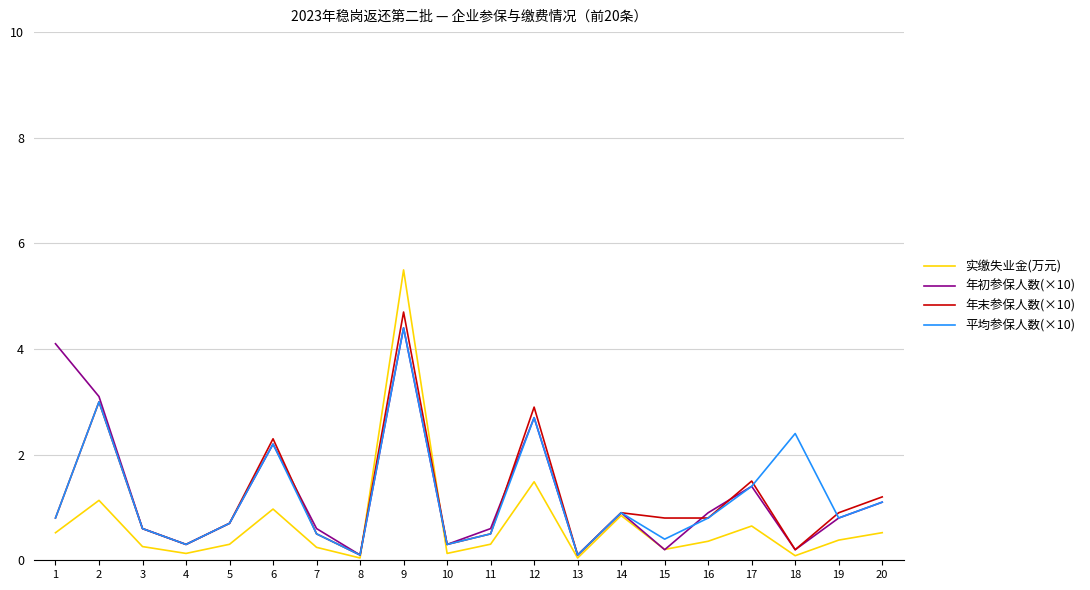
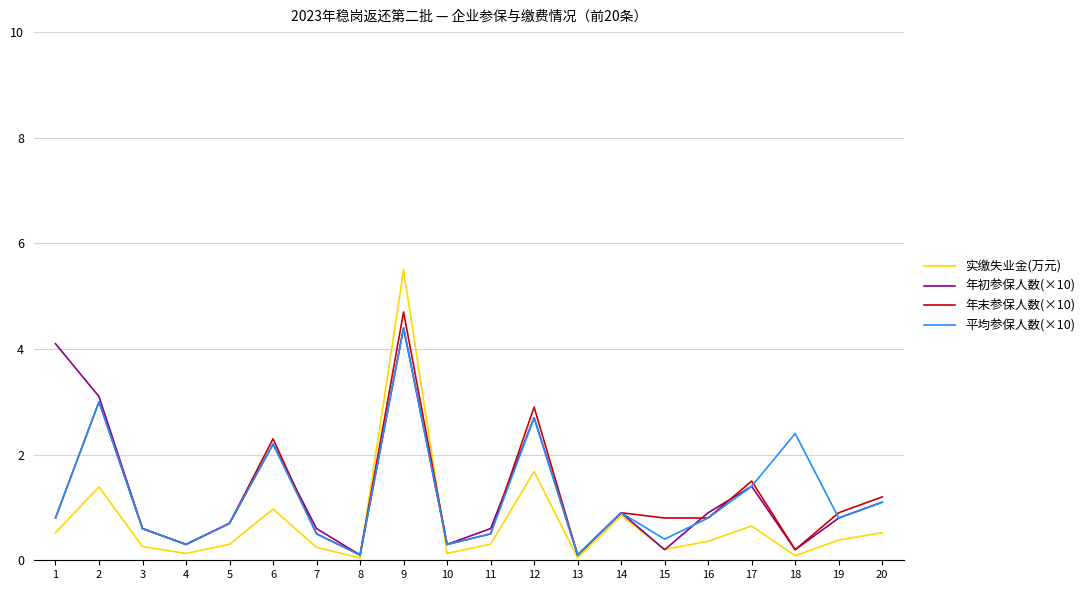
  {
    "实缴失业金(万元)": {
      "1": 0.5,
-     "2": 1.1,
+     "2": 1.4,
      "3": 0.3,
      "4": 0.1,
      "5": 0.3,
      "6": 1.0,
      "7": 0.2,
      "8": 0.0,
      "9": 5.5,
      "10": 0.1,
      "11": 0.3,
-     "12": 1.5,
+     "12": 1.7,
      "13": 0.0,
      "14": 0.8,
      "16": 0.4,
      "17": 0.6,
      "18": 0.1,
      "19": 0.4,
      "20": 0.5
    },
    "年初参保人数(×10)": {
      "1": 4.1,
      "2": 3.1,
      "7": 0.6,
      "11": 0.6,
      "16": 0.9
    },
    "年末参保人数(×10)": {
      "6": 2.3,
      "9": 4.7,
      "12": 2.9,
      "15": 0.8,
      "17": 1.5,
      "19": 0.9,
      "20": 1.2
    },
    "平均参保人数(×10)": {
      "15": 0.4,
      "18": 2.4
    }
  }
